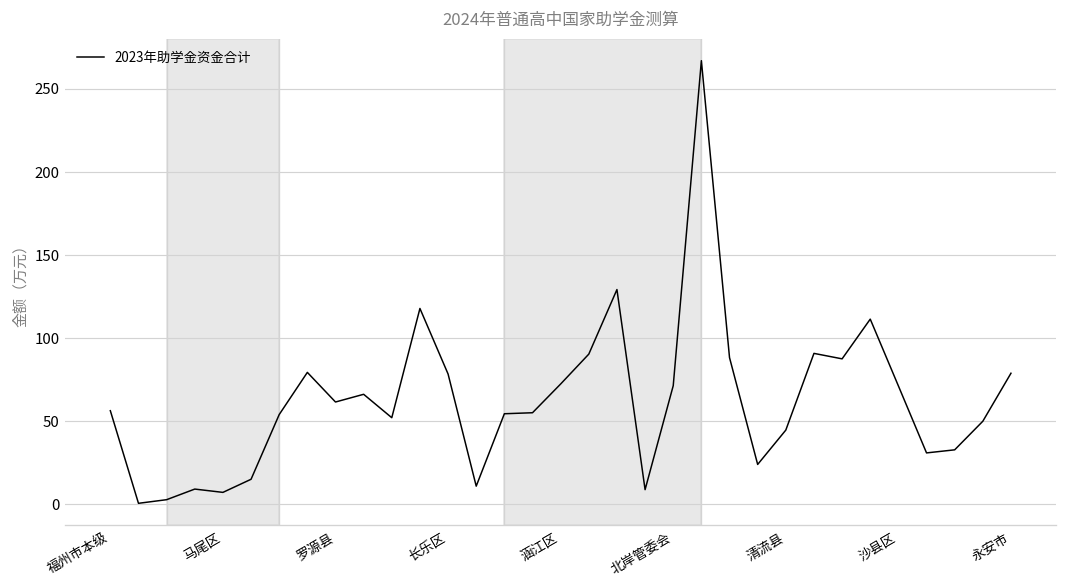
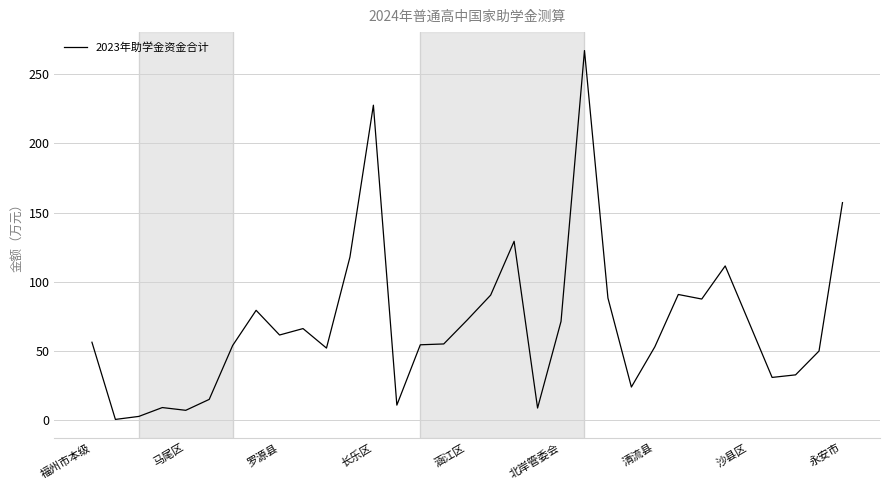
  {
    "福州市本级": 56,
    "马尾区": 7,
    "罗源县": 62,
-   "长乐区": 78,
+   "长乐区": 228,
    "涵江区": 72,
    "北岸管委会": 71,
-   "清流县": 45,
+   "清流县": 53,
    "沙县区": 71,
-   "永安市": 79
+   "永安市": 157
  }
